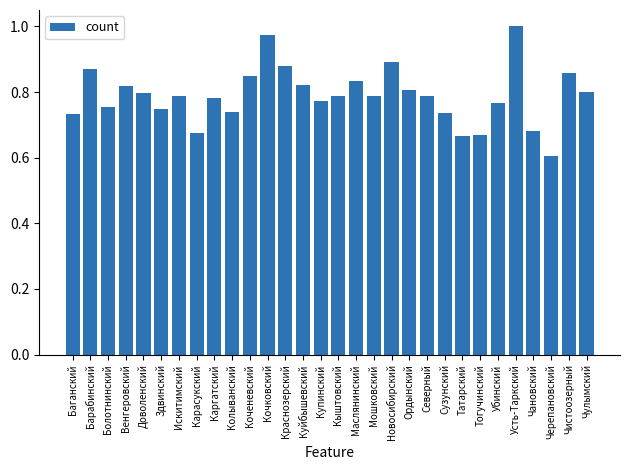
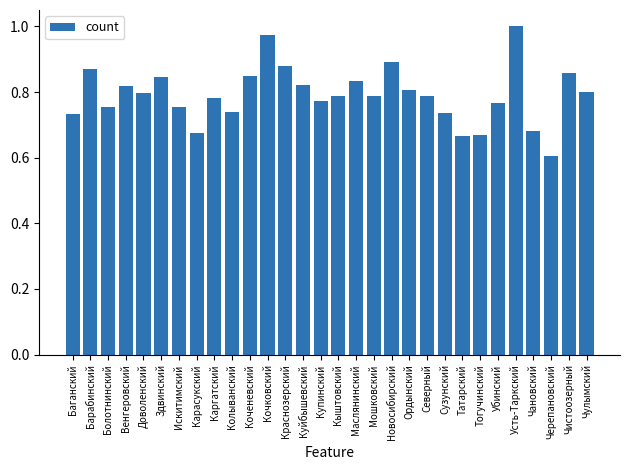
  {
    "Баганский": 0.73,
    "Барабинский": 0.87,
    "Болотнинский": 0.76,
    "Венгеровский": 0.82,
    "Доволенский": 0.80,
-   "Здвинский": 0.75,
-   "Искитимский": 0.79,
+   "Здвинский": 0.85,
+   "Искитимский": 0.76,
    "Карасукский": 0.68,
    "Каргатский": 0.78,
    "Колыванский": 0.74,
    "Коченевский": 0.85,
    "Кочковский": 0.97,
    "Краснозерский": 0.88,
    "Куйбышевский": 0.82,
    "Купинский": 0.77,
    "Кыштовский": 0.79,
    "Маслянинский": 0.84,
    "Мошковский": 0.79,
    "Новосибирский": 0.89,
    "Ордынский": 0.81,
    "Северный": 0.79,
    "Сузунский": 0.74,
    "Татарский": 0.67,
    "Тогучинский": 0.67,
    "Убинский": 0.77,
    "Усть-Таркский": 1.00,
    "Чановский": 0.68,
    "Черепановский": 0.60,
    "Чистоозерный": 0.86,
    "Чулымский": 0.80
  }
